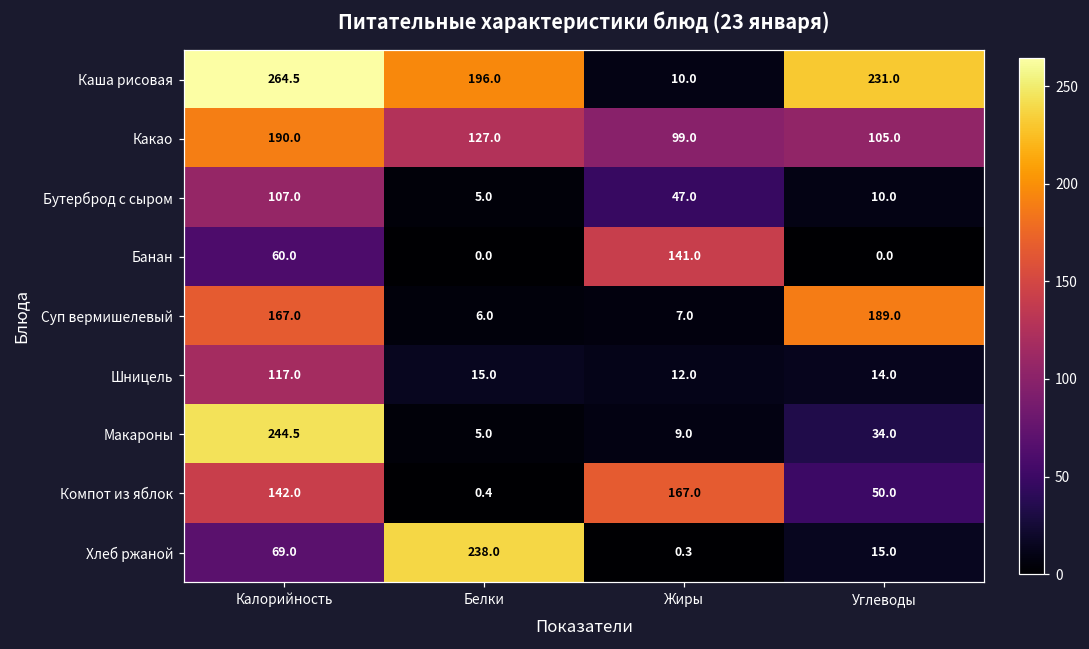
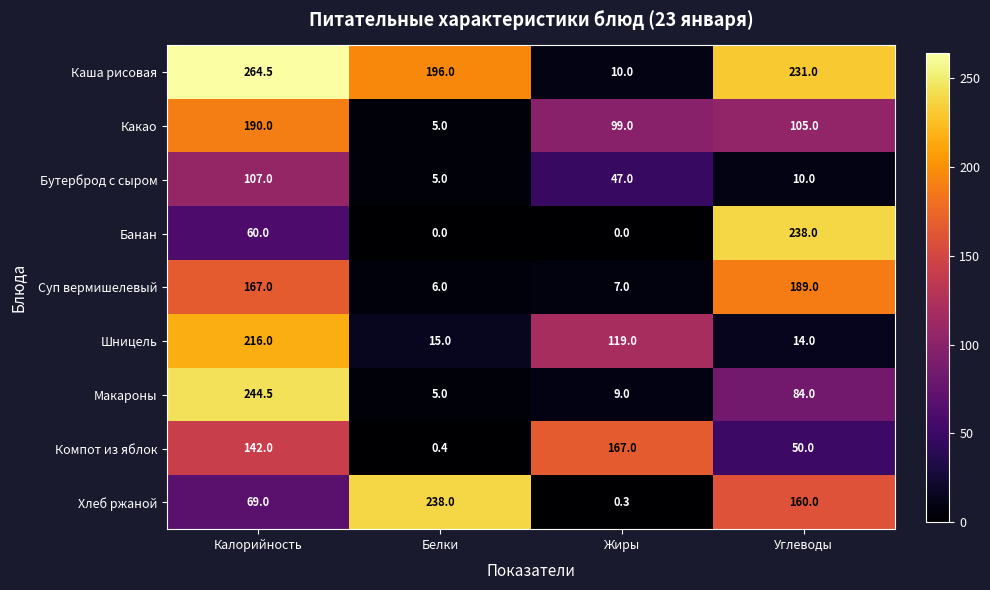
  {
    "Каша рисовая": {
      "Калорийность": 264.5,
      "Белки": 196.0,
      "Жиры": 10.0,
      "Углеводы": 231.0
    },
    "Какао": {
      "Калорийность": 190.0,
-     "Белки": 127.0,
+     "Белки": 5.0,
      "Жиры": 99.0,
      "Углеводы": 105.0
    },
    "Бутерброд с сыром": {
      "Калорийность": 107.0,
      "Белки": 5.0,
      "Жиры": 47.0,
      "Углеводы": 10.0
    },
    "Банан": {
      "Калорийность": 60.0,
      "Белки": 0.0,
-     "Жиры": 141.0,
-     "Углеводы": 0.0
+     "Жиры": 0.0,
+     "Углеводы": 238.0
    },
    "Суп вермишелевый": {
      "Калорийность": 167.0,
      "Белки": 6.0,
      "Жиры": 7.0,
      "Углеводы": 189.0
    },
    "Шницель": {
-     "Калорийность": 117.0,
+     "Калорийность": 216.0,
      "Белки": 15.0,
-     "Жиры": 12.0,
+     "Жиры": 119.0,
      "Углеводы": 14.0
    },
    "Макароны": {
      "Калорийность": 244.5,
      "Белки": 5.0,
      "Жиры": 9.0,
-     "Углеводы": 34.0
+     "Углеводы": 84.0
    },
    "Компот из яблок": {
      "Калорийность": 142.0,
      "Белки": 0.4,
      "Жиры": 167.0,
      "Углеводы": 50.0
    },
    "Хлеб ржаной": {
      "Калорийность": 69.0,
      "Белки": 238.0,
      "Жиры": 0.3,
-     "Углеводы": 15.0
+     "Углеводы": 160.0
    }
  }
